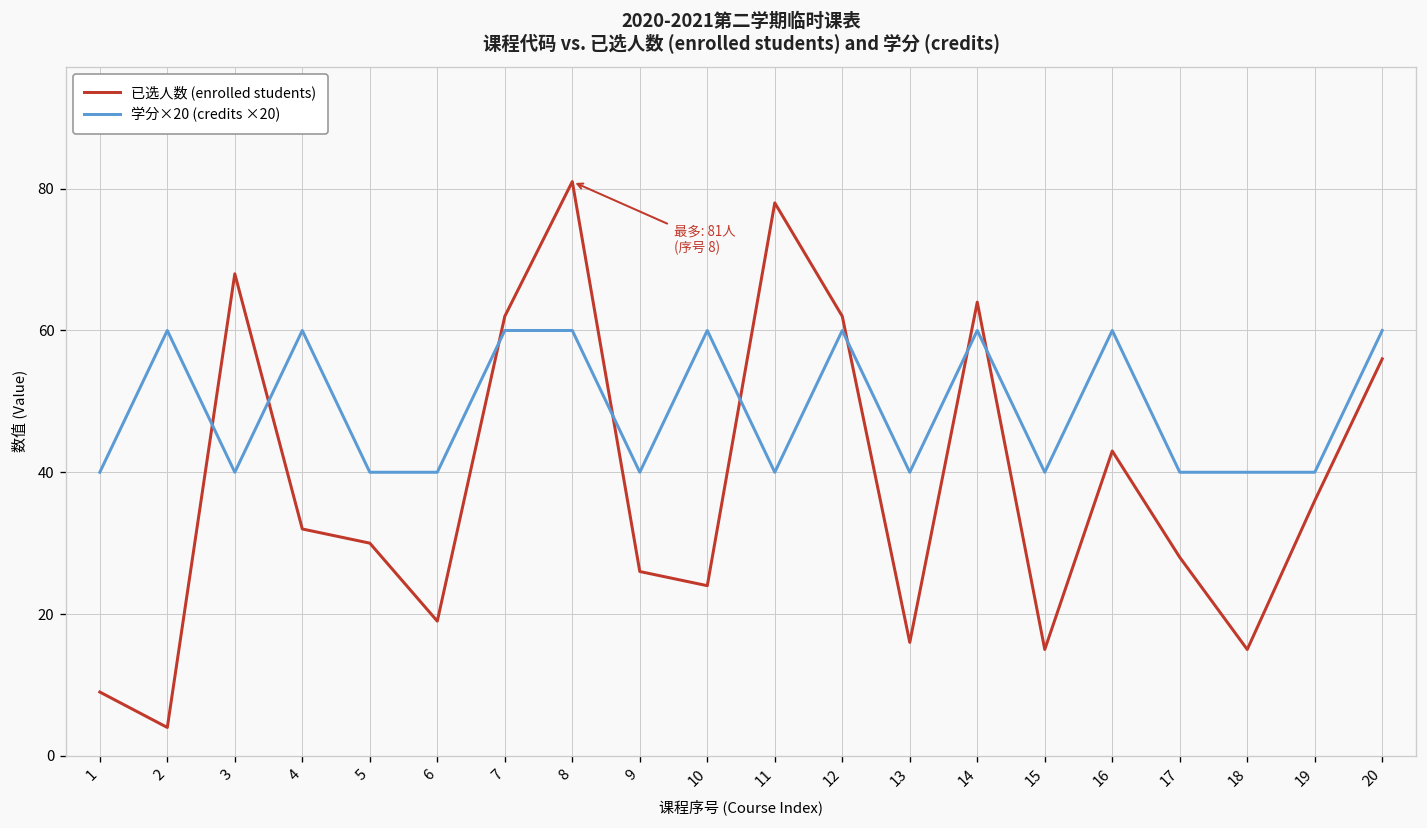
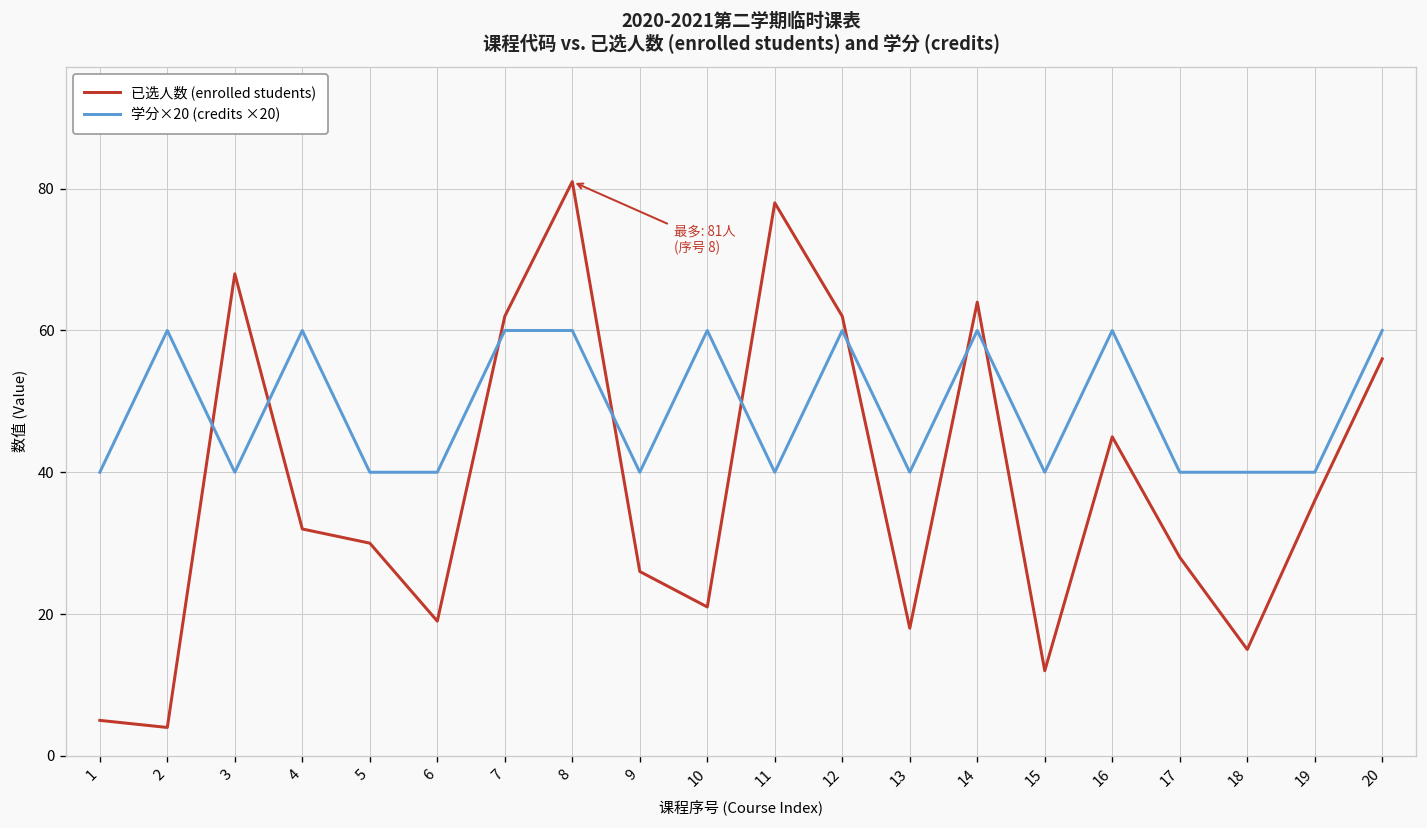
  {
    "已选人数 (enrolled students)": {
-     "1": 9,
+     "1": 5,
      "2": 4,
      "3": 68,
      "4": 32,
      "5": 30,
      "6": 19,
      "7": 62,
      "9": 26,
-     "10": 24,
+     "10": 21,
      "11": 78,
      "12": 62,
-     "13": 16,
+     "13": 18,
      "14": 64,
-     "15": 15,
-     "16": 43,
+     "15": 12,
+     "16": 45,
      "17": 28,
      "18": 15,
      "19": 36,
      "20": 56
    },
    "学分×20 (credits ×20)": {
      "1": 40,
      "2": 60,
      "3": 40,
      "4": 60,
      "5": 40,
      "6": 40,
      "7": 60,
      "8": 60,
      "9": 40,
      "10": 60,
      "11": 40,
      "12": 60,
      "13": 40,
      "14": 60,
      "15": 40,
      "16": 60,
      "17": 40,
      "18": 40,
      "19": 40,
      "20": 60
    }
  }
